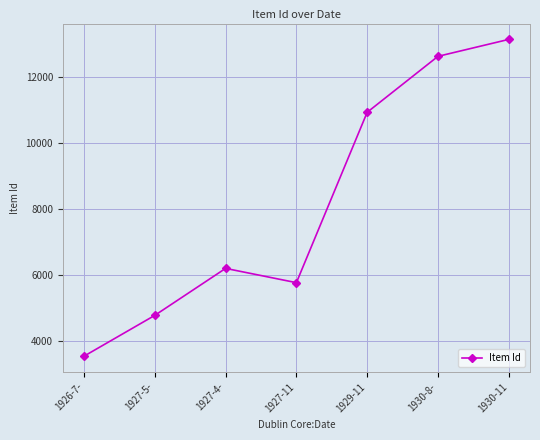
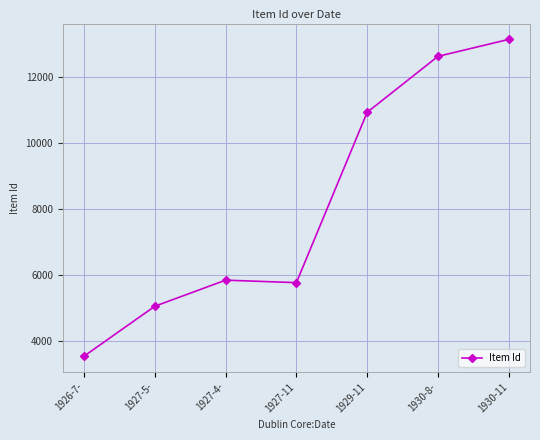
  {
    "1926-7-": 3500,
-   "1927-5-": 4800,
-   "1927-4-": 6200,
+   "1927-5-": 5000,
+   "1927-4-": 5800,
    "1927-11": 5800,
    "1929-11": 10900,
    "1930-8-": 12600,
    "1930-11": 13100
  }
